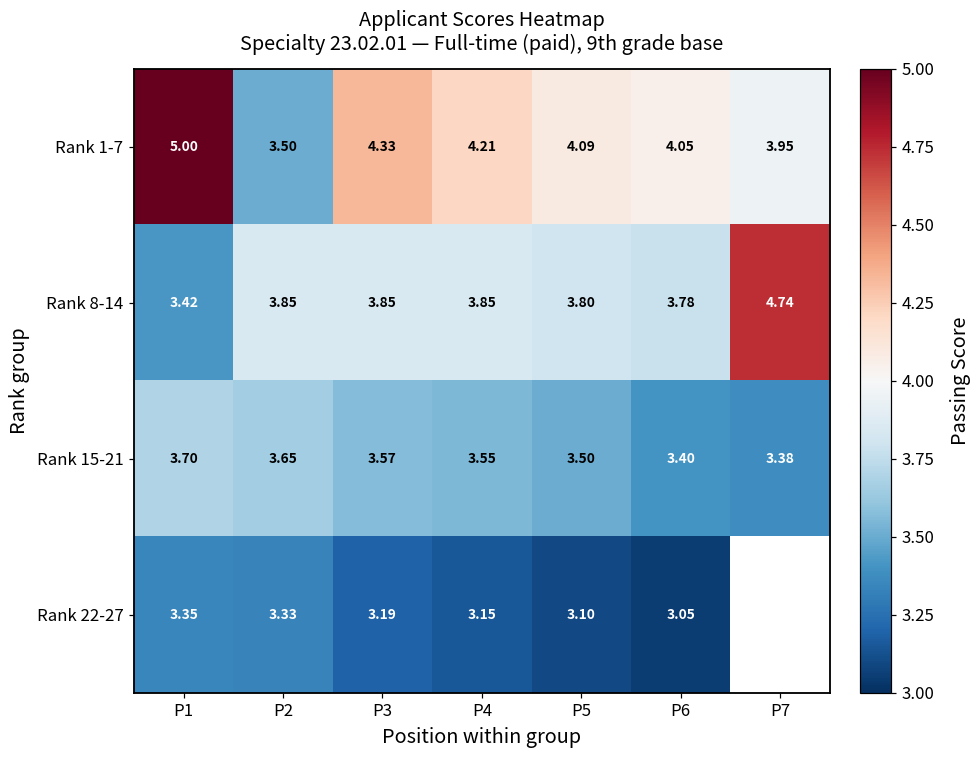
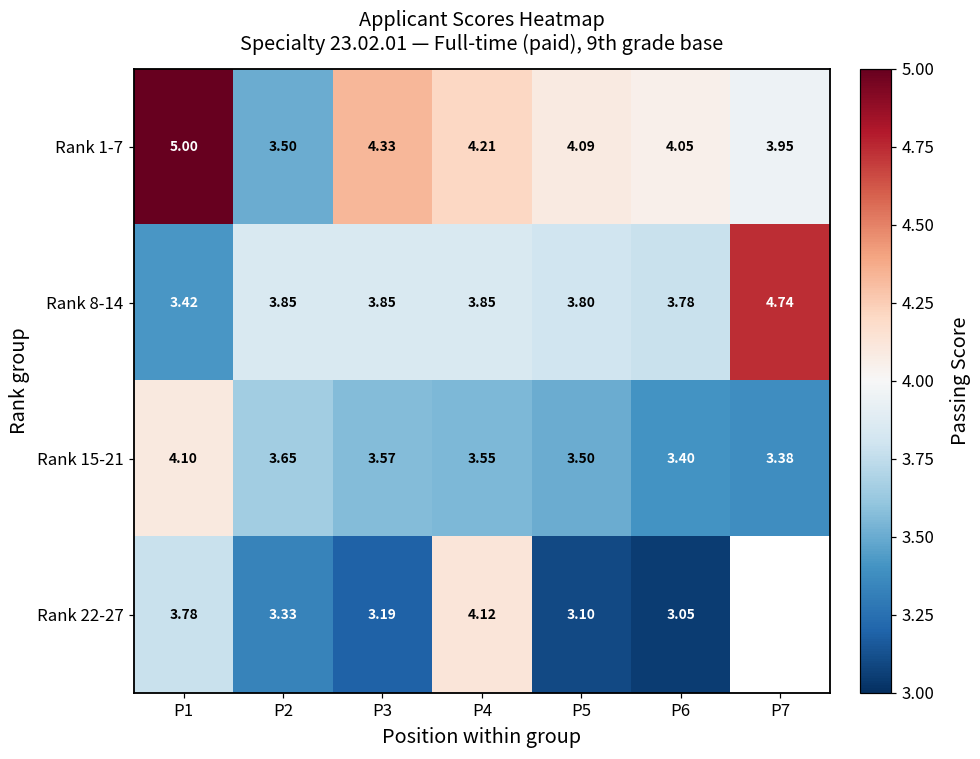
  {
    "Rank 1-7": {
      "P1": 5.00,
      "P2": 3.50,
      "P3": 4.33,
      "P4": 4.21,
      "P5": 4.09,
      "P6": 4.05,
      "P7": 3.95
    },
    "Rank 8-14": {
      "P1": 3.42,
      "P2": 3.85,
      "P3": 3.85,
      "P4": 3.85,
      "P5": 3.80,
      "P6": 3.78,
      "P7": 4.74
    },
    "Rank 15-21": {
-     "P1": 3.70,
+     "P1": 4.10,
      "P2": 3.65,
      "P3": 3.57,
      "P4": 3.55,
      "P5": 3.50,
      "P6": 3.40,
      "P7": 3.38
    },
    "Rank 22-27": {
-     "P1": 3.35,
+     "P1": 3.78,
      "P2": 3.33,
      "P3": 3.19,
-     "P4": 3.15,
+     "P4": 4.12,
      "P5": 3.10,
      "P6": 3.05
    }
  }
